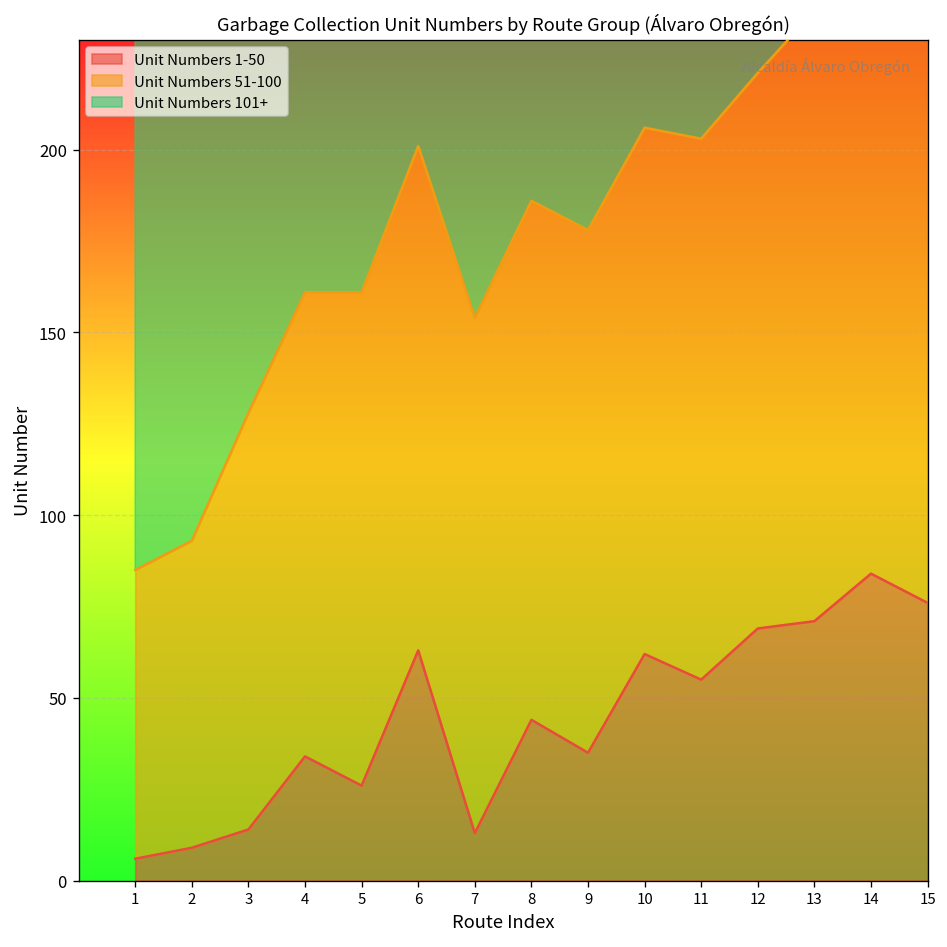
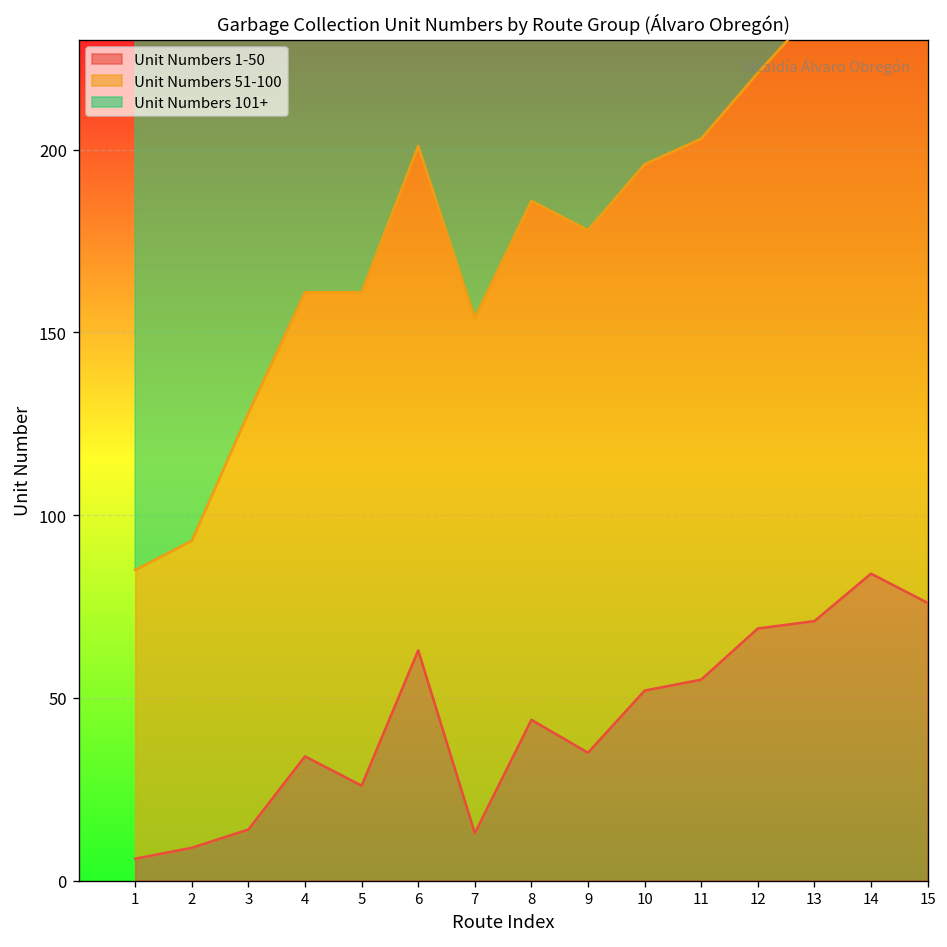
  {
    "Unit Numbers 1-50": {
      "1": 6,
      "2": 9,
      "3": 14,
      "4": 34,
      "5": 26,
      "6": 63,
      "7": 13,
      "8": 44,
      "9": 35,
-     "10": 62,
+     "10": 52,
      "11": 55,
      "12": 69,
      "13": 71,
      "14": 84,
      "15": 76
    },
    "Unit Numbers 51-100": {
      "1": 79,
      "2": 84,
      "3": 114,
      "4": 127,
      "5": 135,
      "6": 138,
      "7": 141,
      "8": 142,
      "9": 143,
      "10": 144,
      "11": 148,
      "12": 152
    }
  }
